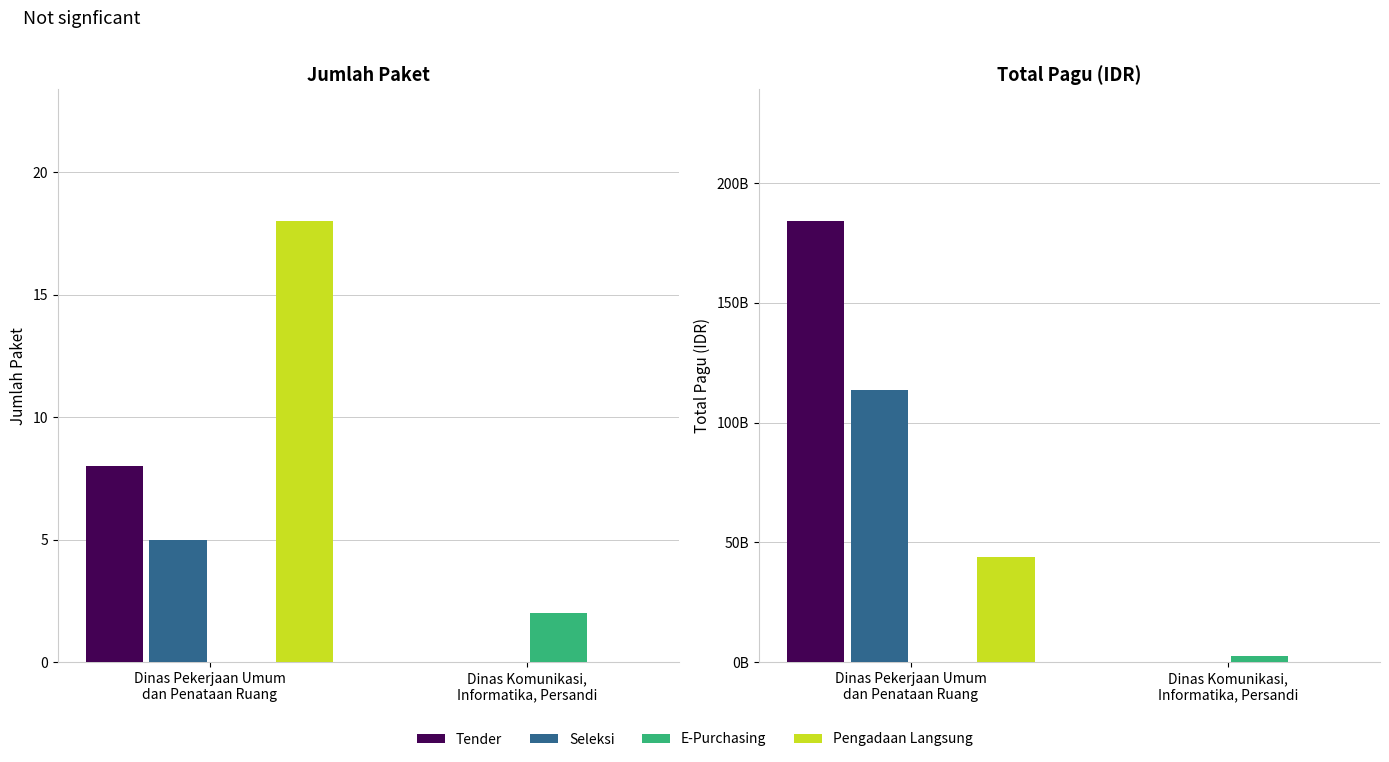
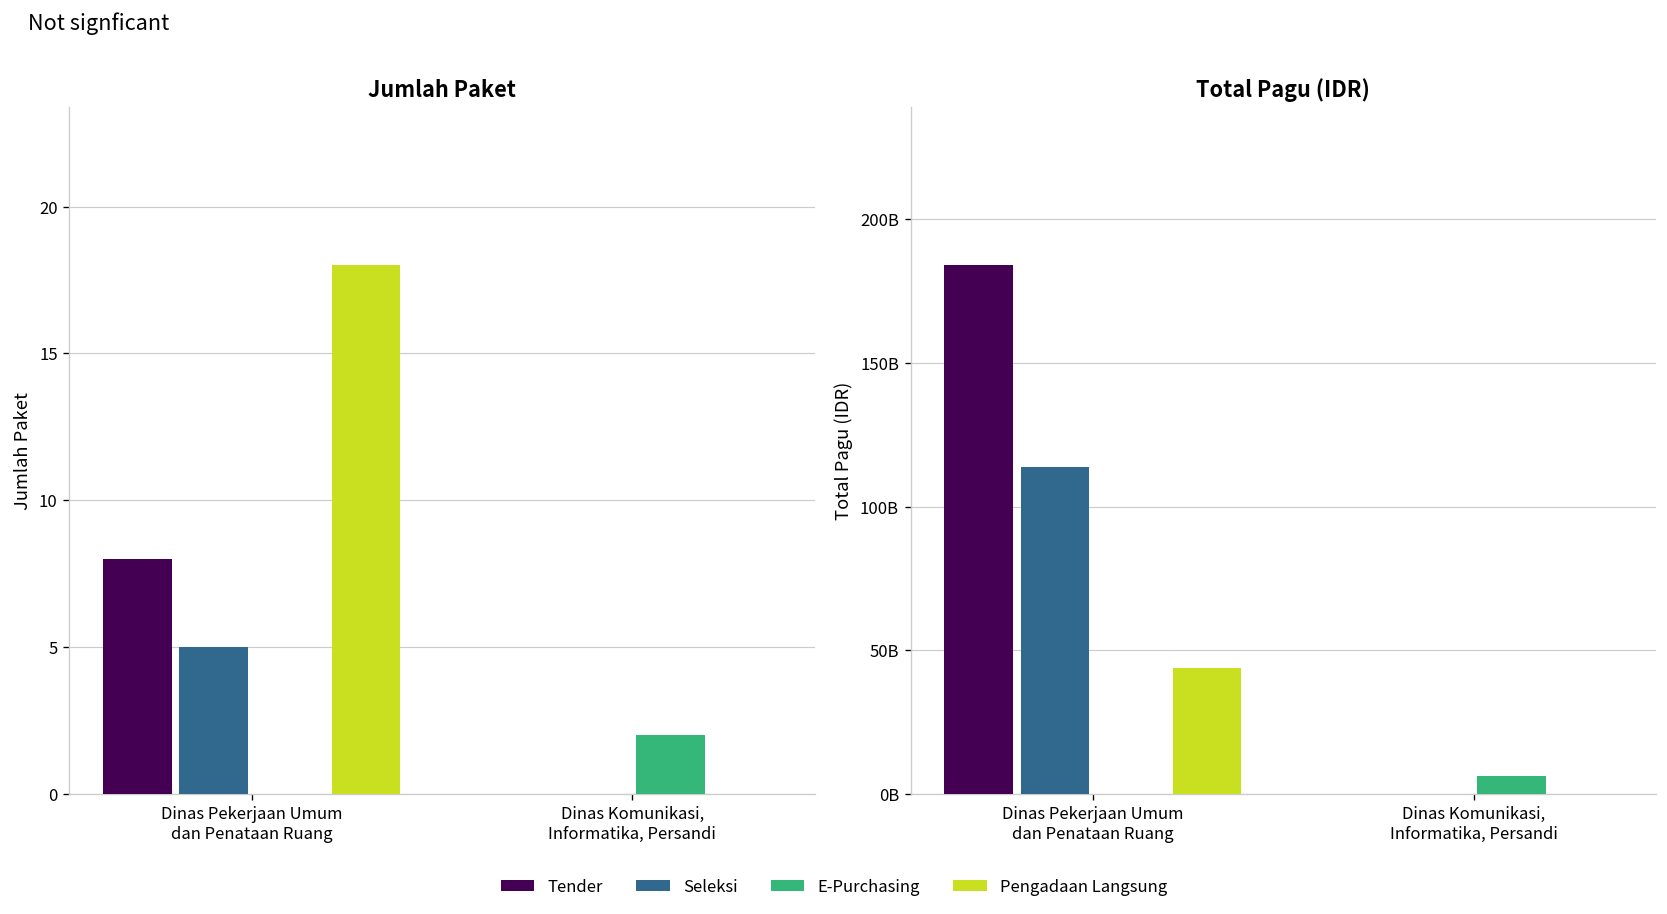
  {
    "Jumlah Paket": {
      "Tender": {
        "Dinas Pekerjaan Umum dan Penataan Ruang": 8.0,
        "Dinas Komunikasi, Informatika, Persandi": 0.0
      },
      "Seleksi": {
        "Dinas Pekerjaan Umum dan Penataan Ruang": 5.0,
        "Dinas Komunikasi, Informatika, Persandi": 0.0
      },
      "E-Purchasing": {
        "Dinas Pekerjaan Umum dan Penataan Ruang": 0.0,
        "Dinas Komunikasi, Informatika, Persandi": 2.0
      },
      "Pengadaan Langsung": {
        "Dinas Pekerjaan Umum dan Penataan Ruang": 18.0,
        "Dinas Komunikasi, Informatika, Persandi": 0.0
      }
    },
    "Total Pagu (IDR)": {
      "Tender": {
        "Dinas Pekerjaan Umum dan Penataan Ruang": 184000000000,
        "Dinas Komunikasi, Informatika, Persandi": 0
      },
      "Seleksi": {
        "Dinas Pekerjaan Umum dan Penataan Ruang": 114000000000,
        "Dinas Komunikasi, Informatika, Persandi": 0
      },
      "E-Purchasing": {
        "Dinas Pekerjaan Umum dan Penataan Ruang": 0,
-       "Dinas Komunikasi, Informatika, Persandi": 2000000000
+       "Dinas Komunikasi, Informatika, Persandi": 6000000000
      },
      "Pengadaan Langsung": {
        "Dinas Pekerjaan Umum dan Penataan Ruang": 44000000000,
        "Dinas Komunikasi, Informatika, Persandi": 0
      }
    }
  }
